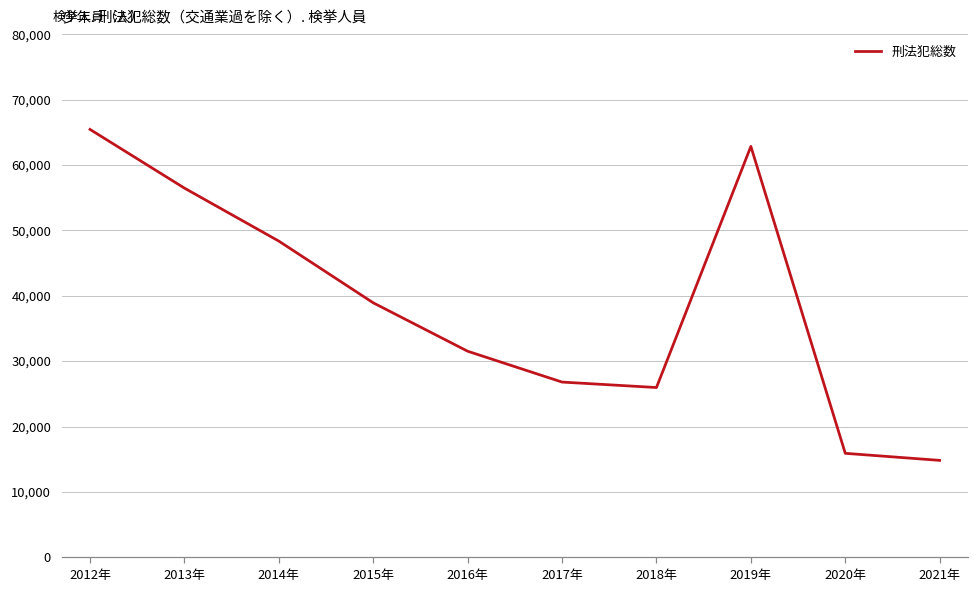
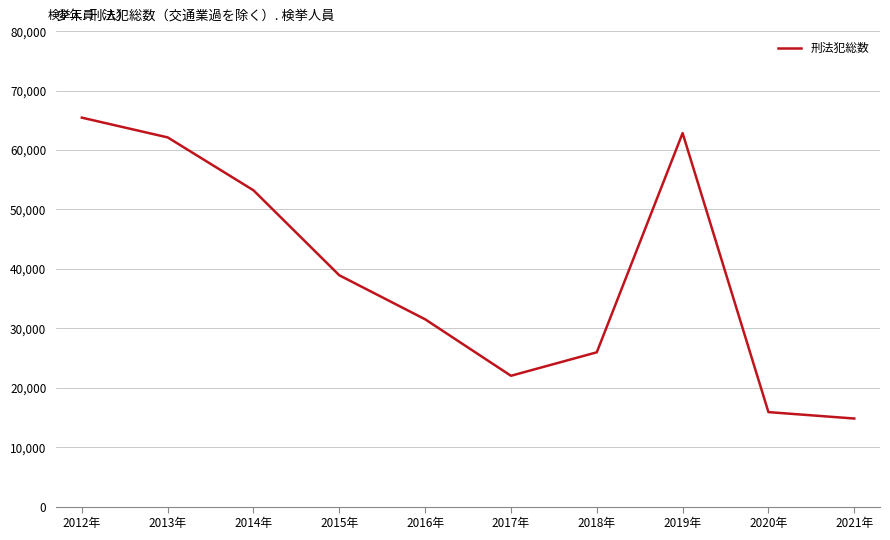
  {
    "2012年": "65,000",
-   "2013年": "56,000",
-   "2014年": "48,000",
+   "2013年": "62,000",
+   "2014年": "53,000",
    "2015年": "39,000",
    "2016年": "32,000",
-   "2017年": "27,000",
+   "2017年": "22,000",
    "2018年": "26,000",
    "2019年": "63,000",
    "2020年": "16,000",
    "2021年": "15,000"
  }
